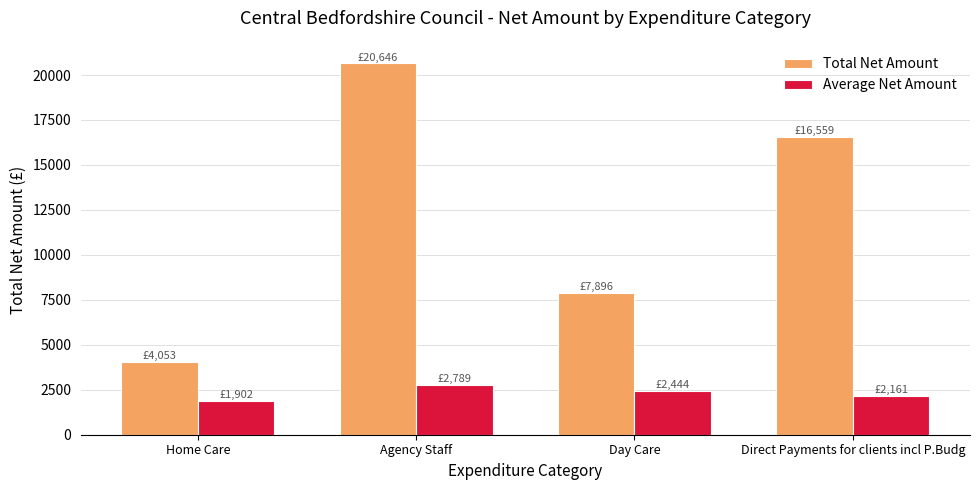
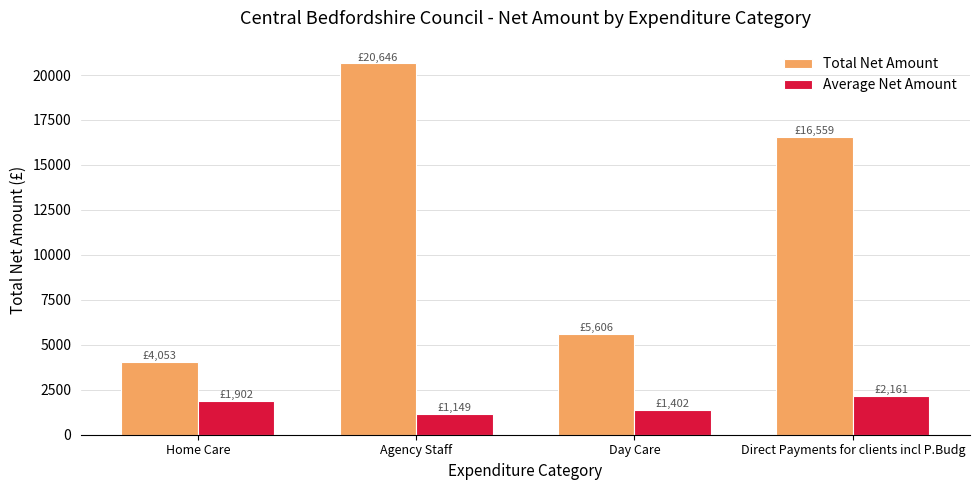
  {
    "Total Net Amount": {
      "Home Care": "£4,053",
      "Agency Staff": "£20,646",
-     "Day Care": "£7,896",
+     "Day Care": "£5,606",
      "Direct Payments for clients incl P.Budg": "£16,559"
    },
    "Average Net Amount": {
      "Home Care": "£1,902",
-     "Agency Staff": "£2,789",
-     "Day Care": "£2,444",
+     "Agency Staff": "£1,149",
+     "Day Care": "£1,402",
      "Direct Payments for clients incl P.Budg": "£2,161"
    }
  }
